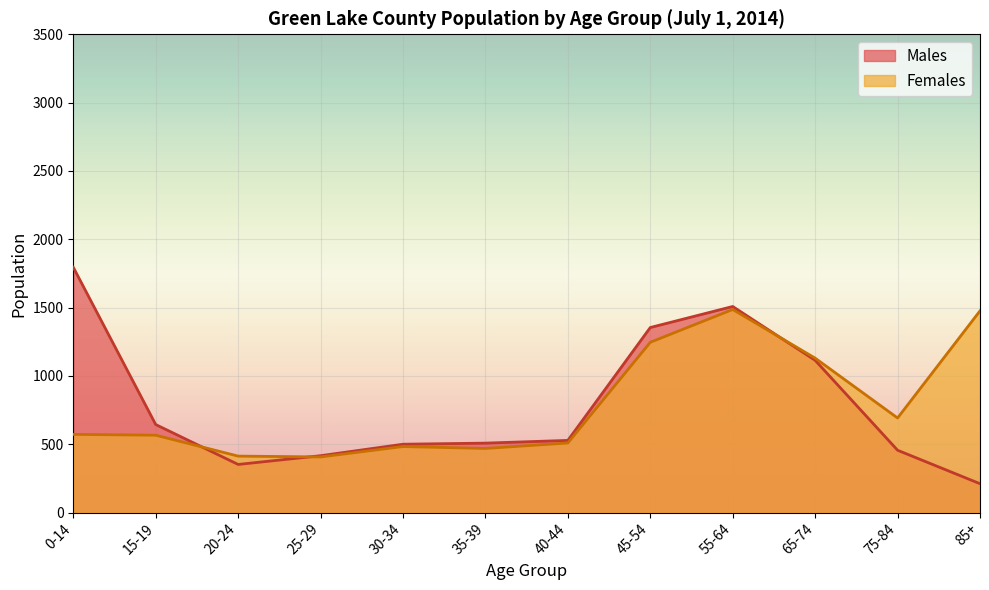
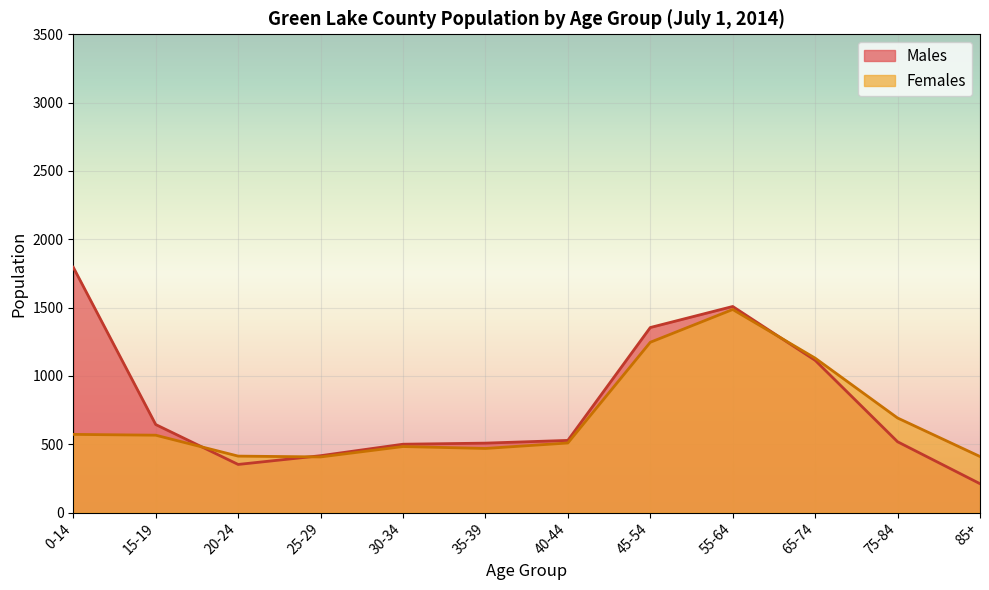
  {
    "Males": {
      "0-14": 1800,
      "15-19": 640,
      "20-24": 350,
      "35-39": 510,
      "40-44": 530,
      "45-54": 1350,
      "55-64": 1510,
-     "75-84": 460,
+     "75-84": 520,
      "85+": 210
    },
    "Females": {
      "0-14": 570,
      "15-19": 570,
      "20-24": 410,
      "35-39": 470,
      "40-44": 510,
      "45-54": 1250,
      "55-64": 1490,
      "75-84": 690,
-     "85+": 1480
+     "85+": 410
    }
  }
